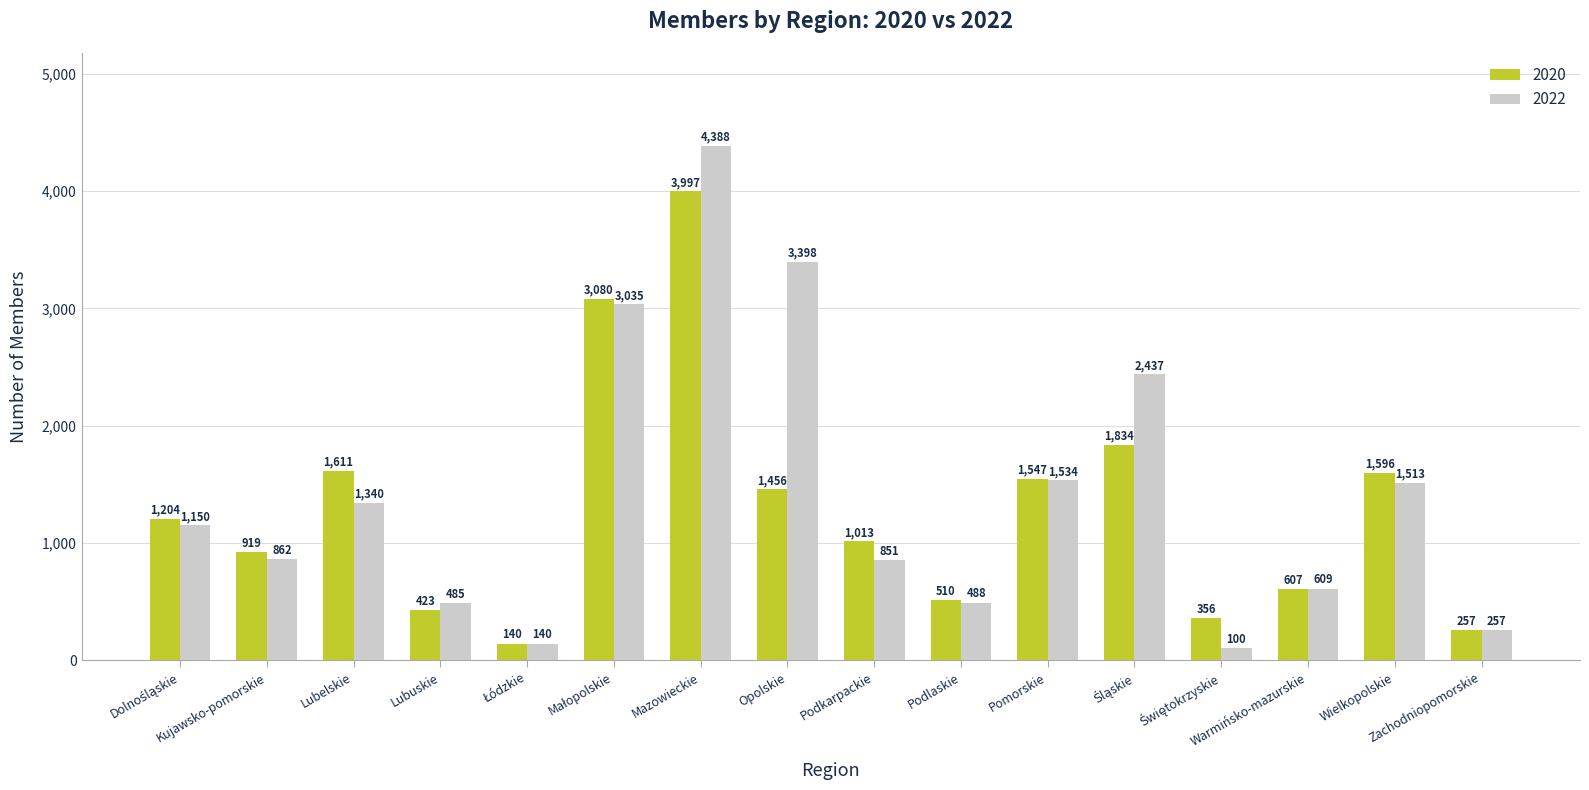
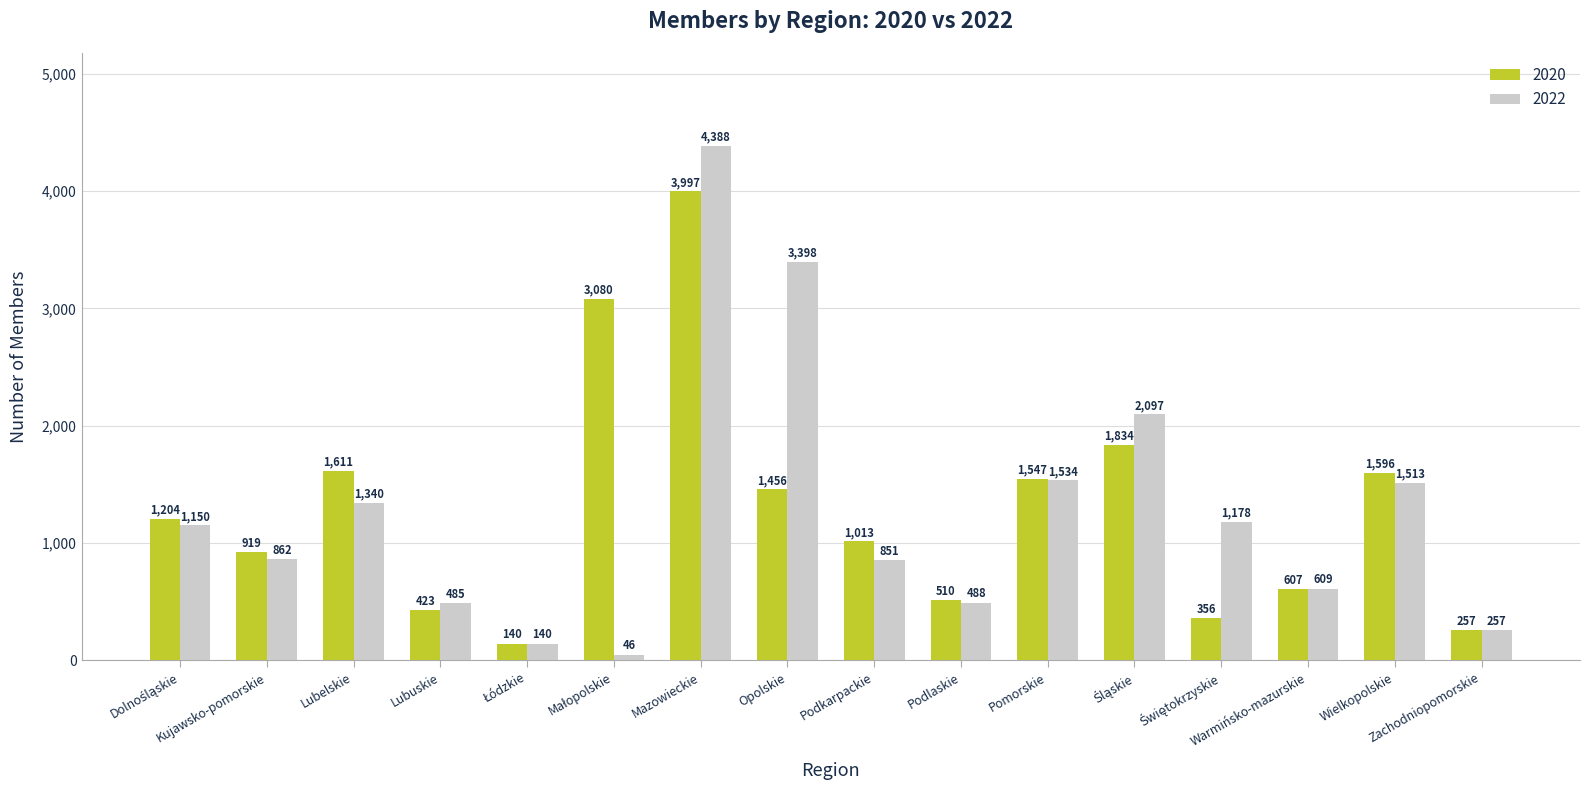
  {
    "2020": {
      "Dolnośląskie": "1,204",
      "Kujawsko-pomorskie": "919",
      "Lubelskie": "1,611",
      "Lubuskie": "423",
      "Łódzkie": "140",
      "Małopolskie": "3,080",
      "Mazowieckie": "3,997",
      "Opolskie": "1,456",
      "Podkarpackie": "1,013",
      "Podlaskie": "510",
      "Pomorskie": "1,547",
      "Śląskie": "1,834",
      "Świętokrzyskie": "356",
      "Warmińsko-mazurskie": "607",
      "Wielkopolskie": "1,596",
      "Zachodniopomorskie": "257"
    },
    "2022": {
      "Dolnośląskie": "1,150",
      "Kujawsko-pomorskie": "862",
      "Lubelskie": "1,340",
      "Lubuskie": "485",
      "Łódzkie": "140",
-     "Małopolskie": "3,035",
+     "Małopolskie": "46",
      "Mazowieckie": "4,388",
      "Opolskie": "3,398",
      "Podkarpackie": "851",
      "Podlaskie": "488",
      "Pomorskie": "1,534",
-     "Śląskie": "2,437",
-     "Świętokrzyskie": "100",
+     "Śląskie": "2,097",
+     "Świętokrzyskie": "1,178",
      "Warmińsko-mazurskie": "609",
      "Wielkopolskie": "1,513",
      "Zachodniopomorskie": "257"
    }
  }
